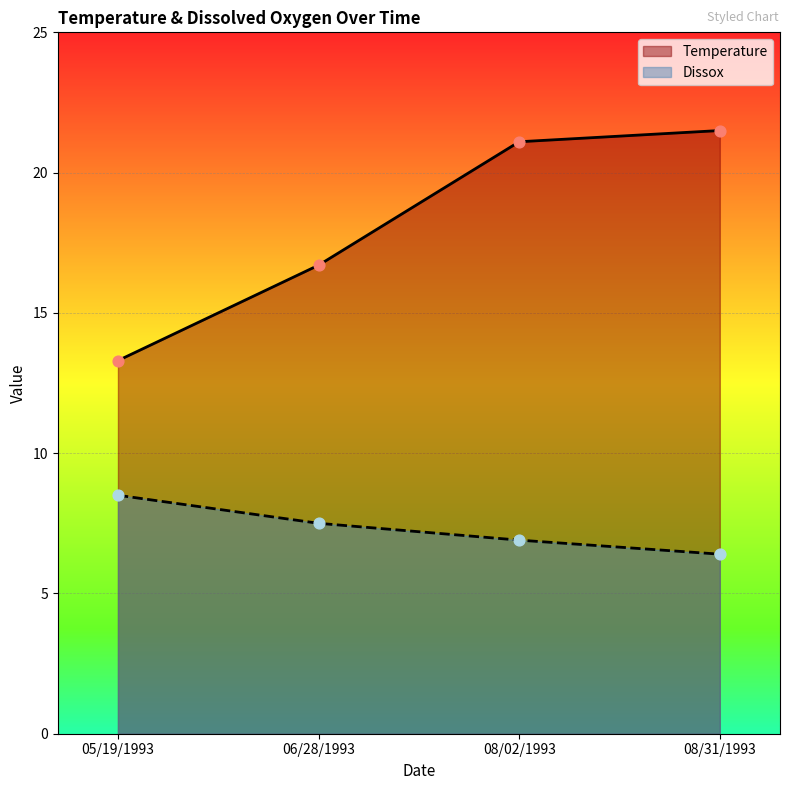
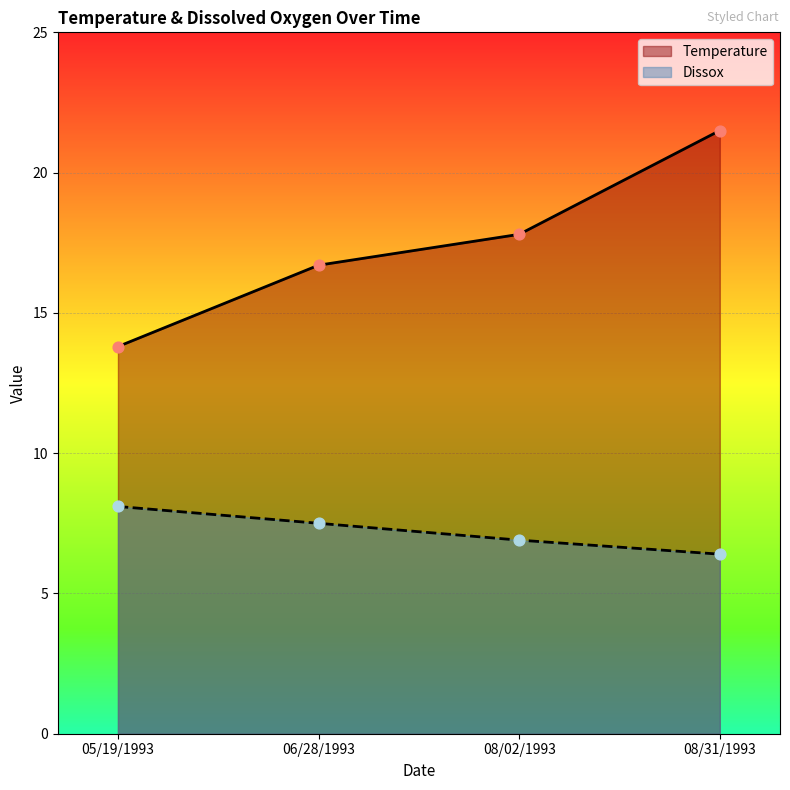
  {
    "Temperature": {
-     "05/19/1993": 13.3,
+     "05/19/1993": 13.8,
      "06/28/1993": 16.7,
-     "08/02/1993": 21.1,
+     "08/02/1993": 17.8,
      "08/31/1993": 21.5
    },
    "Dissox": {
-     "05/19/1993": 8.5,
+     "05/19/1993": 8.1,
      "06/28/1993": 7.5,
      "08/02/1993": 6.9,
      "08/31/1993": 6.4
    }
  }
